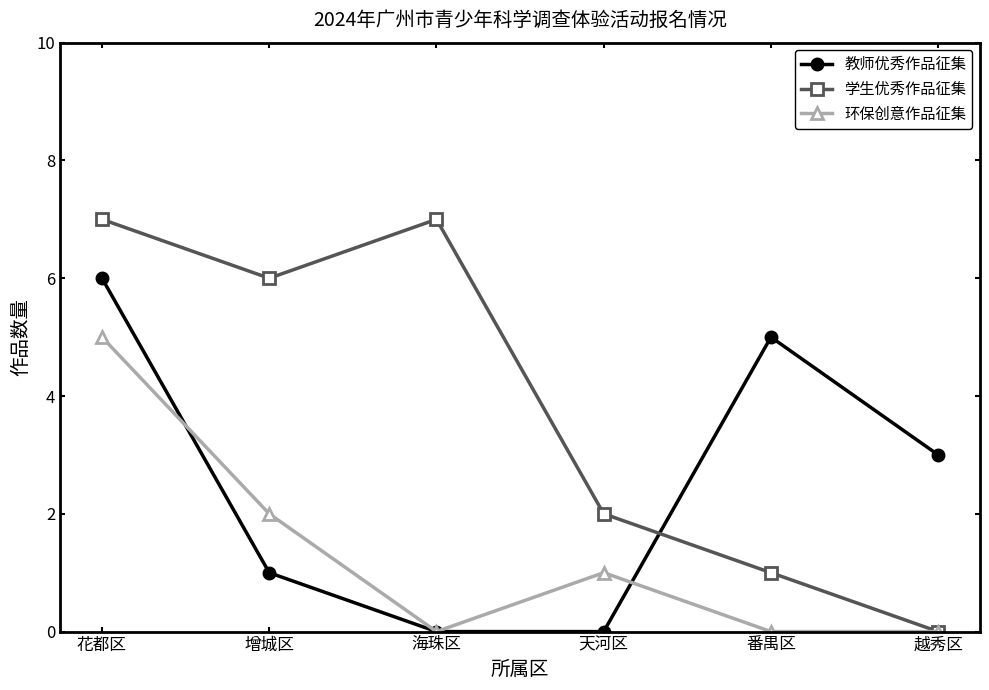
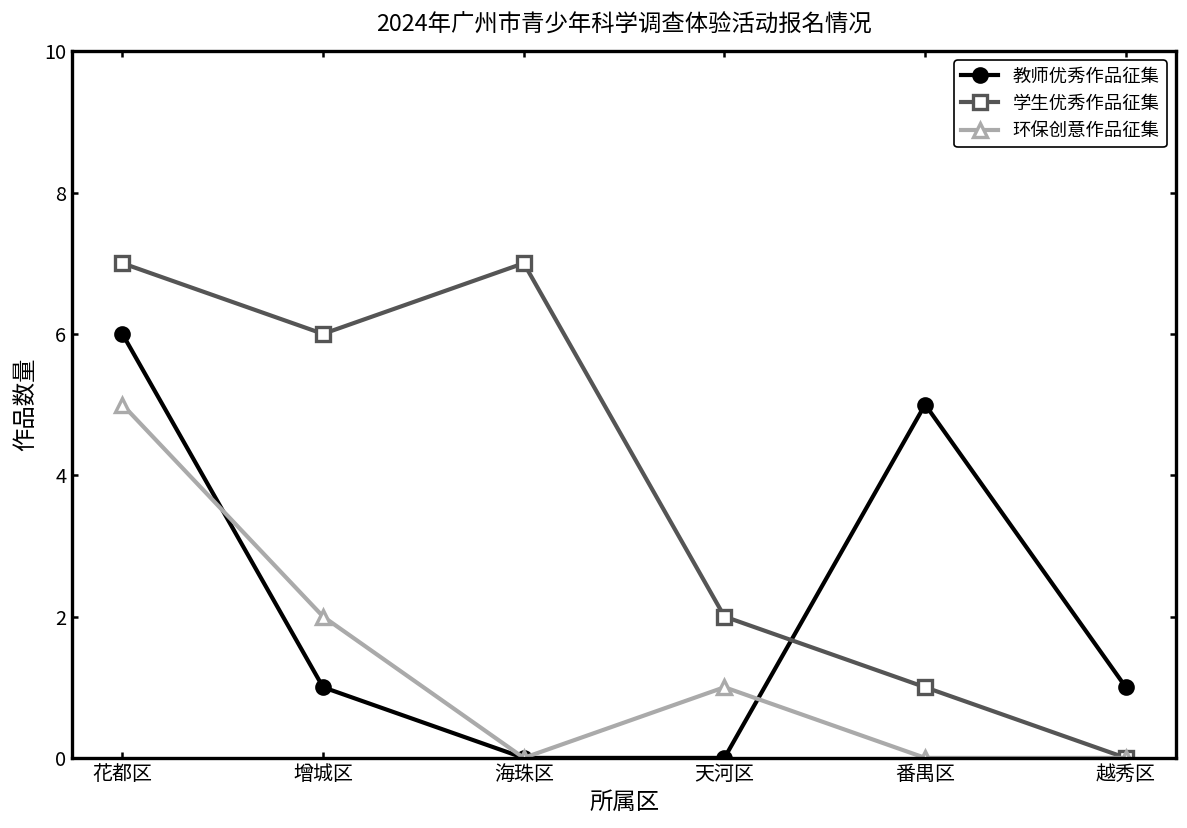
  {
    "教师优秀作品征集": {
      "花都区": 6,
      "增城区": 1,
      "天河区": 0,
      "番禺区": 5,
-     "越秀区": 3
+     "越秀区": 1
    },
    "学生优秀作品征集": {
      "花都区": 7,
      "增城区": 6,
      "海珠区": 7,
      "天河区": 2,
      "番禺区": 1
    },
    "环保创意作品征集": {
      "花都区": 5,
      "增城区": 2,
      "天河区": 1,
      "番禺区": 0
    }
  }
